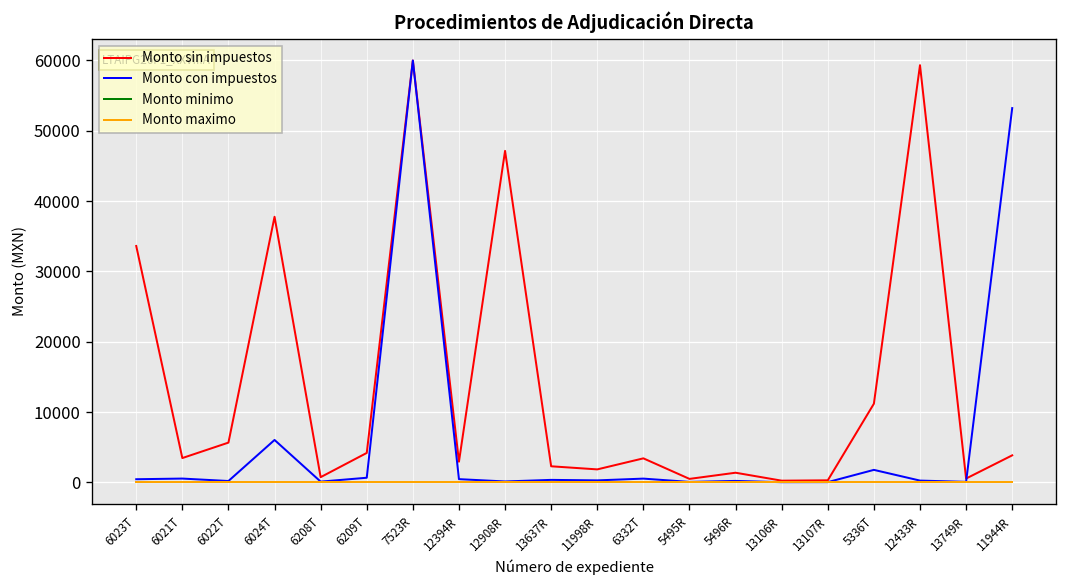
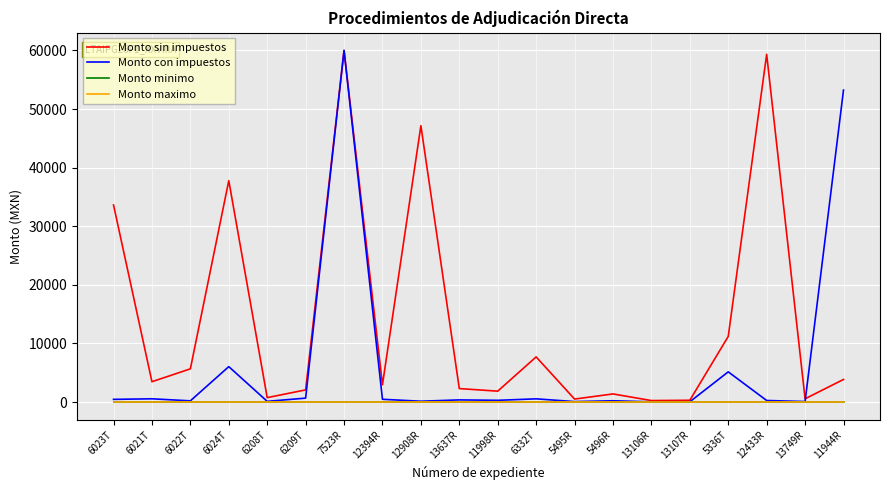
  {
    "Monto sin impuestos": {
      "6023T": 34000,
      "6021T": 3000,
      "6022T": 6000,
      "6024T": 38000,
      "6208T": 1000,
-     "6209T": 4000,
+     "6209T": 2000,
      "12394R": 3000,
      "12908R": 47000,
      "13637R": 2000,
      "11998R": 2000,
-     "6332T": 3000,
+     "6332T": 8000,
      "5496R": 1000,
      "5336T": 11000,
      "12433R": 59000,
      "13749R": 1000,
      "11944R": 4000
    },
    "Monto con impuestos": {
      "6023T": 0,
      "6021T": 1000,
      "6024T": 6000,
      "6209T": 1000,
      "12394R": 0,
      "6332T": 1000,
-     "5336T": 2000,
+     "5336T": 5000,
      "11944R": 53000
    },
    "Monto maximo": {
      "6023T": 0,
      "6021T": 0,
      "6024T": 0,
      "6209T": 0,
      "7523R": 0,
      "12394R": 0,
      "6332T": 0,
      "5336T": 0,
      "11944R": 0
    }
  }
